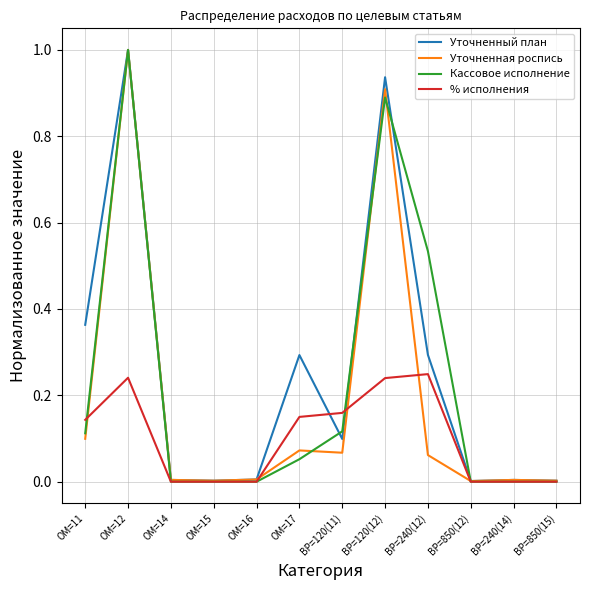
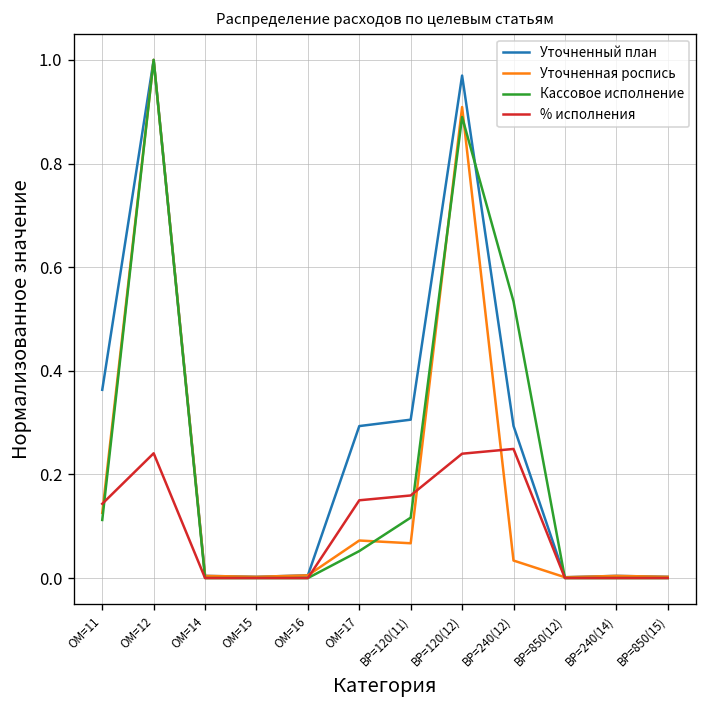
  {
    "Уточненный план": {
      "ОМ=11": 0.36,
      "ОМ=17": 0.29,
-     "ВР=120(11)": 0.10,
-     "ВР=120(12)": 0.94,
+     "ВР=120(11)": 0.31,
+     "ВР=120(12)": 0.97,
      "ВР=240(12)": 0.29
    },
    "Уточненная роспись": {
-     "ОМ=11": 0.10,
+     "ОМ=11": 0.13,
      "ОМ=17": 0.07,
      "ВР=120(11)": 0.07,
      "ВР=120(12)": 0.91,
-     "ВР=240(12)": 0.06
+     "ВР=240(12)": 0.03
    },
    "Кассовое исполнение": {
      "ОМ=11": 0.11,
      "ОМ=17": 0.05,
      "ВР=120(11)": 0.12,
      "ВР=120(12)": 0.89,
      "ВР=240(12)": 0.53
    },
    "% исполнения": {
      "ОМ=11": 0.14,
      "ОМ=12": 0.24,
      "ОМ=17": 0.15,
      "ВР=120(11)": 0.16,
      "ВР=120(12)": 0.24,
      "ВР=240(12)": 0.25
    }
  }
